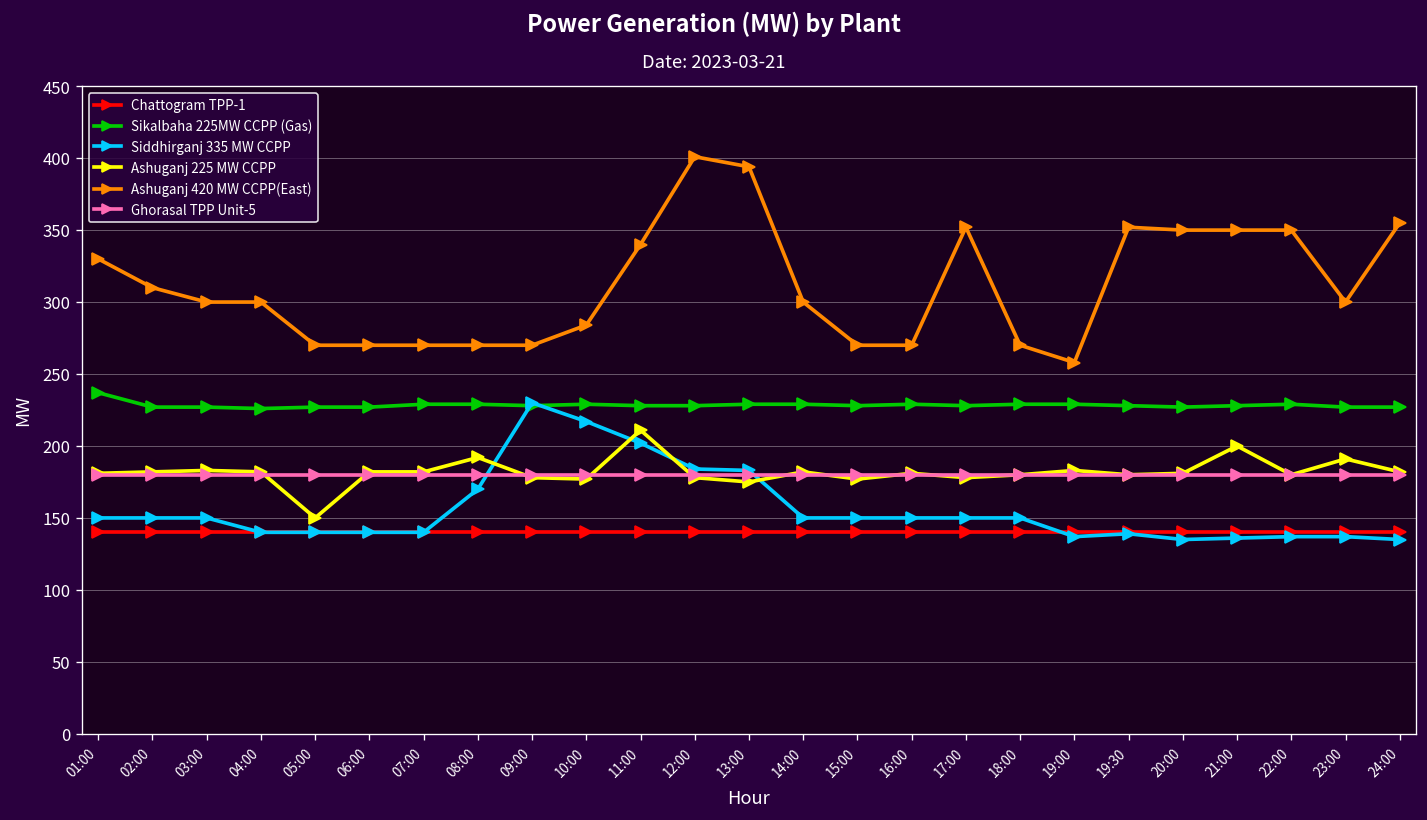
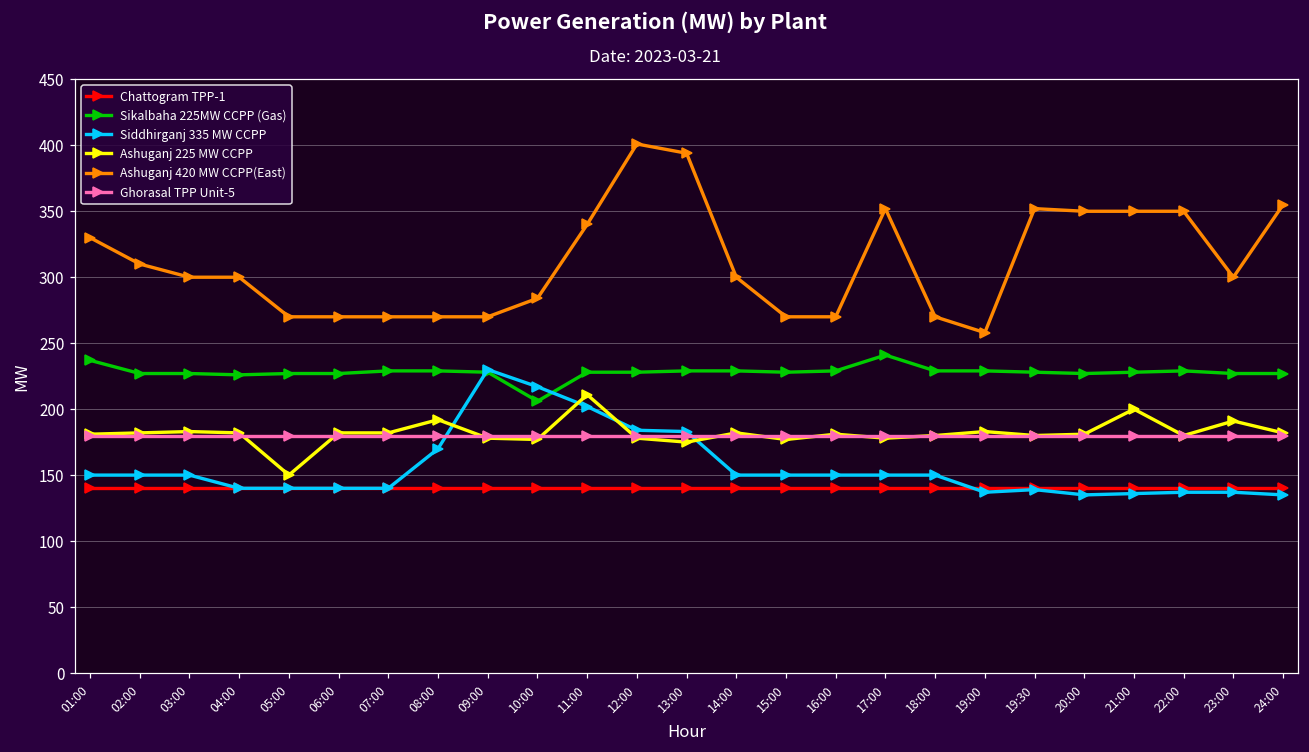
  {
    "Chattogram TPP-1": {
      "01:00": 140,
      "02:00": 140,
      "03:00": 140,
      "08:00": 140,
      "09:00": 140,
      "10:00": 140,
      "11:00": 140,
      "12:00": 140,
      "13:00": 140,
      "14:00": 140,
      "15:00": 140,
      "16:00": 140,
      "17:00": 140,
      "18:00": 140,
      "19:00": 140,
      "20:00": 140,
      "21:00": 140,
      "22:00": 140,
      "23:00": 140,
      "24:00": 140
    },
    "Sikalbaha 225MW CCPP (Gas)": {
      "01:00": 237,
      "02:00": 227,
      "03:00": 227,
      "04:00": 226,
      "05:00": 227,
      "06:00": 227,
      "07:00": 229,
      "08:00": 229,
-     "10:00": 229,
+     "10:00": 206,
      "11:00": 228,
      "12:00": 228,
      "13:00": 229,
      "14:00": 229,
      "15:00": 228,
      "16:00": 229,
-     "17:00": 228,
+     "17:00": 241,
      "18:00": 229,
      "19:00": 229,
      "19:30": 228,
      "20:00": 227,
      "21:00": 228,
      "22:00": 229,
      "23:00": 227,
      "24:00": 227
    },
    "Siddhirganj 335 MW CCPP": {
      "01:00": 150,
      "02:00": 150,
      "03:00": 150,
      "08:00": 170,
      "10:00": 217,
      "11:00": 202,
      "12:00": 184,
      "13:00": 183,
      "14:00": 150,
      "15:00": 150,
      "16:00": 150,
      "17:00": 150,
      "18:00": 150,
      "19:00": 137,
      "20:00": 135,
      "21:00": 136,
      "22:00": 137,
      "23:00": 137,
      "24:00": 135
    },
    "Ashuganj 225 MW CCPP": {
      "03:00": 183,
      "05:00": 150,
      "08:00": 192,
      "10:00": 177,
      "11:00": 211,
      "13:00": 175,
      "15:00": 177,
      "19:00": 183,
      "21:00": 200,
      "23:00": 191
    },
    "Ashuganj 420 MW CCPP(East)": {
      "01:00": 330,
      "02:00": 310,
      "03:00": 300,
      "04:00": 300,
      "05:00": 270,
      "06:00": 270,
      "07:00": 270,
      "08:00": 270,
      "09:00": 270,
      "10:00": 284,
      "11:00": 340,
      "12:00": 401,
      "13:00": 394,
      "14:00": 300,
      "15:00": 270,
      "16:00": 270,
      "17:00": 352,
      "18:00": 270,
      "19:00": 258,
      "19:30": 352,
      "20:00": 350,
      "21:00": 350,
      "22:00": 350,
      "23:00": 300,
      "24:00": 355
    },
    "Ghorasal TPP Unit-5": {
      "03:00": 180,
      "05:00": 180,
      "08:00": 180,
      "10:00": 180,
      "11:00": 180,
      "13:00": 180,
      "15:00": 180,
      "19:00": 180,
      "21:00": 180,
      "23:00": 180
    }
  }
